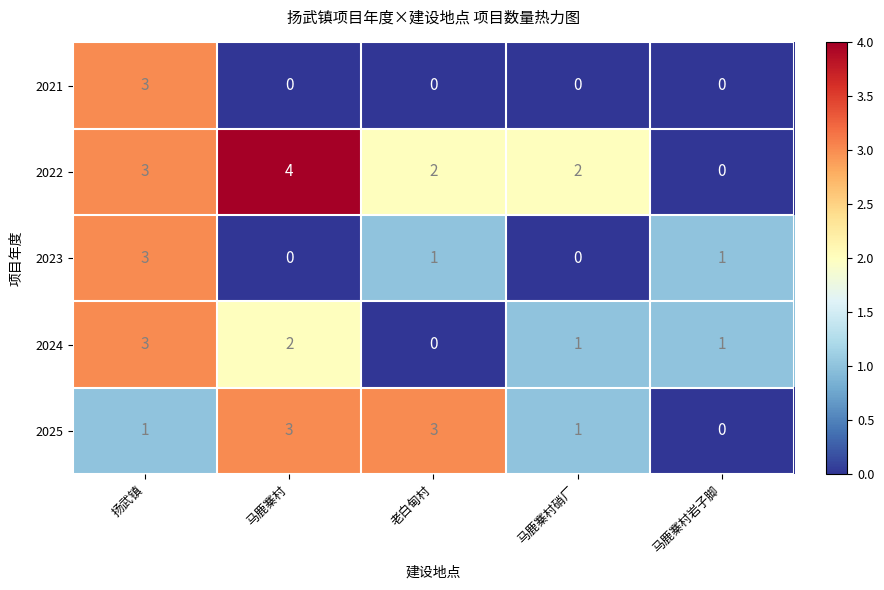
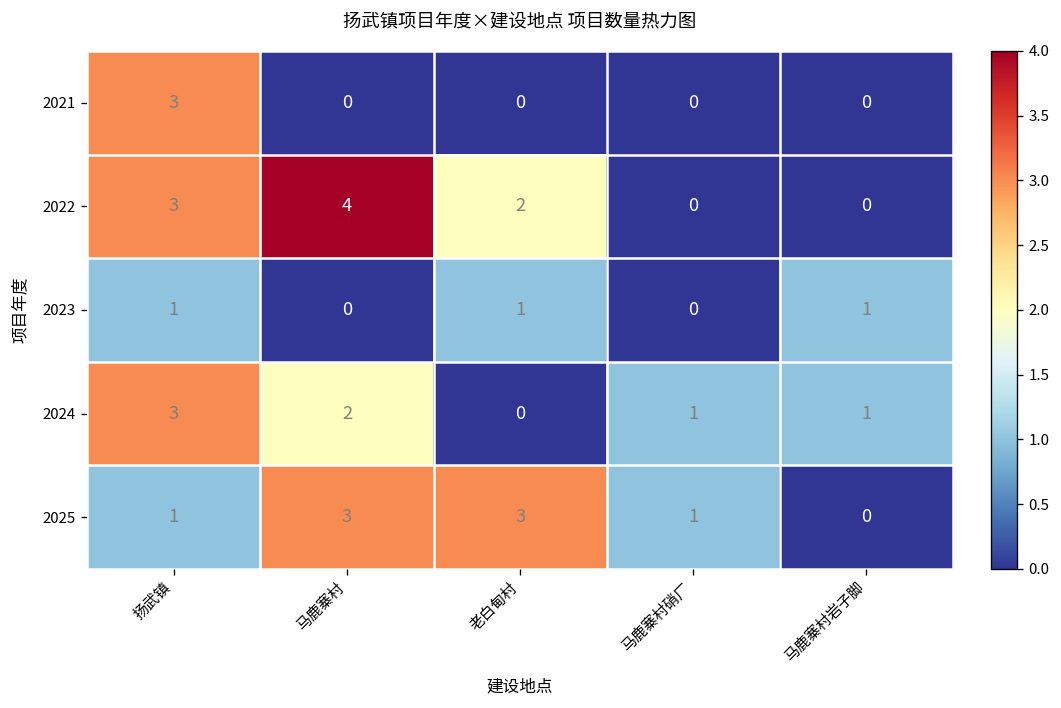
  {
    "2021": {
      "扬武镇": 3,
      "马鹿寨村": 0,
      "老白甸村": 0,
      "马鹿寨村硝厂": 0,
      "马鹿寨村岩子脚": 0
    },
    "2022": {
      "扬武镇": 3,
      "马鹿寨村": 4,
      "老白甸村": 2,
-     "马鹿寨村硝厂": 2,
+     "马鹿寨村硝厂": 0,
      "马鹿寨村岩子脚": 0
    },
    "2023": {
-     "扬武镇": 3,
+     "扬武镇": 1,
      "马鹿寨村": 0,
      "老白甸村": 1,
      "马鹿寨村硝厂": 0,
      "马鹿寨村岩子脚": 1
    },
    "2024": {
      "扬武镇": 3,
      "马鹿寨村": 2,
      "老白甸村": 0,
      "马鹿寨村硝厂": 1,
      "马鹿寨村岩子脚": 1
    },
    "2025": {
      "扬武镇": 1,
      "马鹿寨村": 3,
      "老白甸村": 3,
      "马鹿寨村硝厂": 1,
      "马鹿寨村岩子脚": 0
    }
  }
